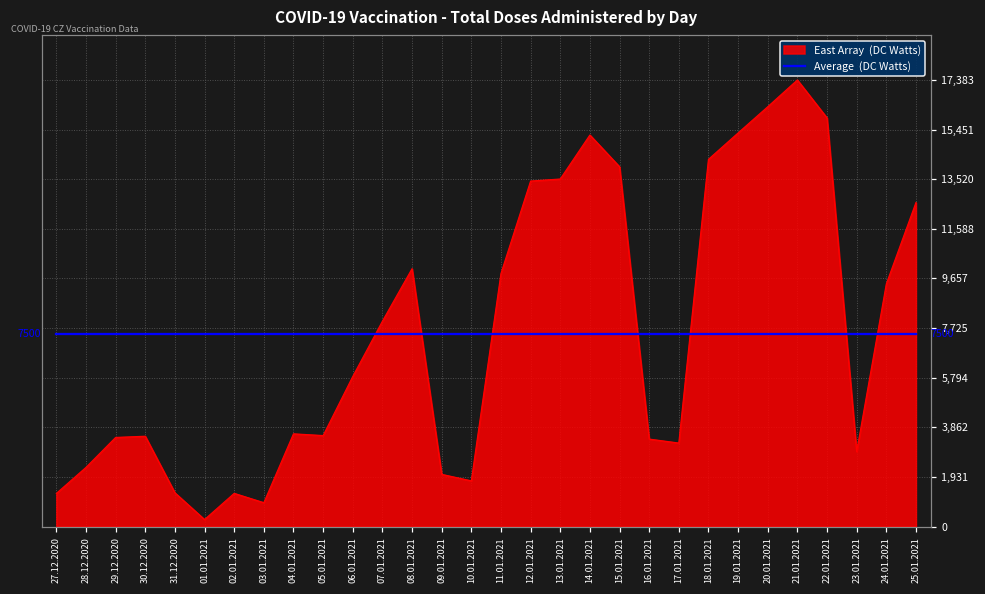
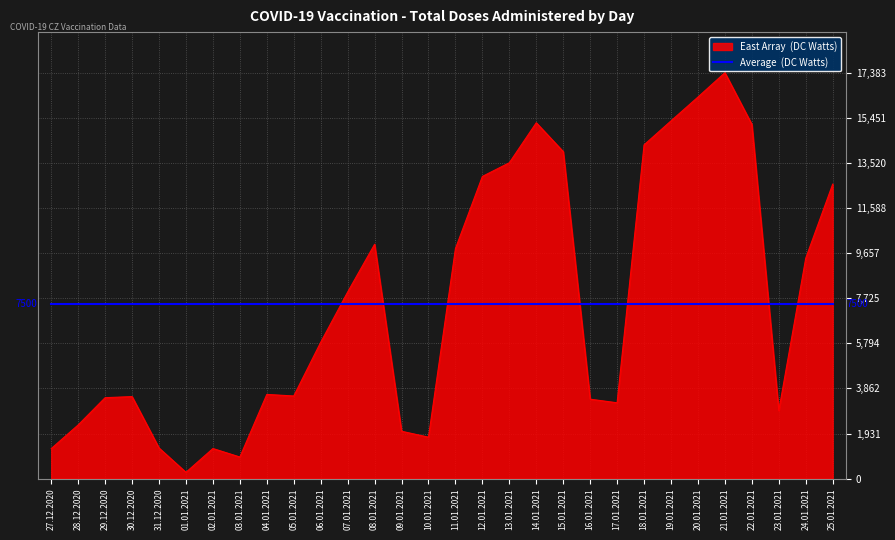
  {
    "East Array (DC Watts)": {
      "27.12.2020": "1,300",
      "28.12.2020": "2,300",
      "29.12.2020": "3,500",
      "30.12.2020": "3,500",
      "31.12.2020": "1,300",
      "01.01.2021": "300",
      "02.01.2021": "1,300",
      "03.01.2021": "900",
      "04.01.2021": "3,600",
      "05.01.2021": "3,500",
      "06.01.2021": "5,800",
      "07.01.2021": "8,000",
      "08.01.2021": "10,000",
      "09.01.2021": "2,000",
      "10.01.2021": "1,800",
      "11.01.2021": "9,900",
-     "12.01.2021": "13,400",
+     "12.01.2021": "12,900",
      "13.01.2021": "13,500",
      "14.01.2021": "15,200",
      "15.01.2021": "14,000",
      "16.01.2021": "3,400",
      "17.01.2021": "3,200",
      "18.01.2021": "14,300",
      "19.01.2021": "15,300",
      "20.01.2021": "16,300",
      "21.01.2021": "17,400",
-     "22.01.2021": "15,900",
+     "22.01.2021": "15,200",
      "23.01.2021": "2,900",
      "24.01.2021": "9,400",
      "25.01.2021": "12,600"
    },
    "Average (DC Watts)": {
      "27.12.2020": "7500",
      "25.01.2021": "7500"
    }
  }
